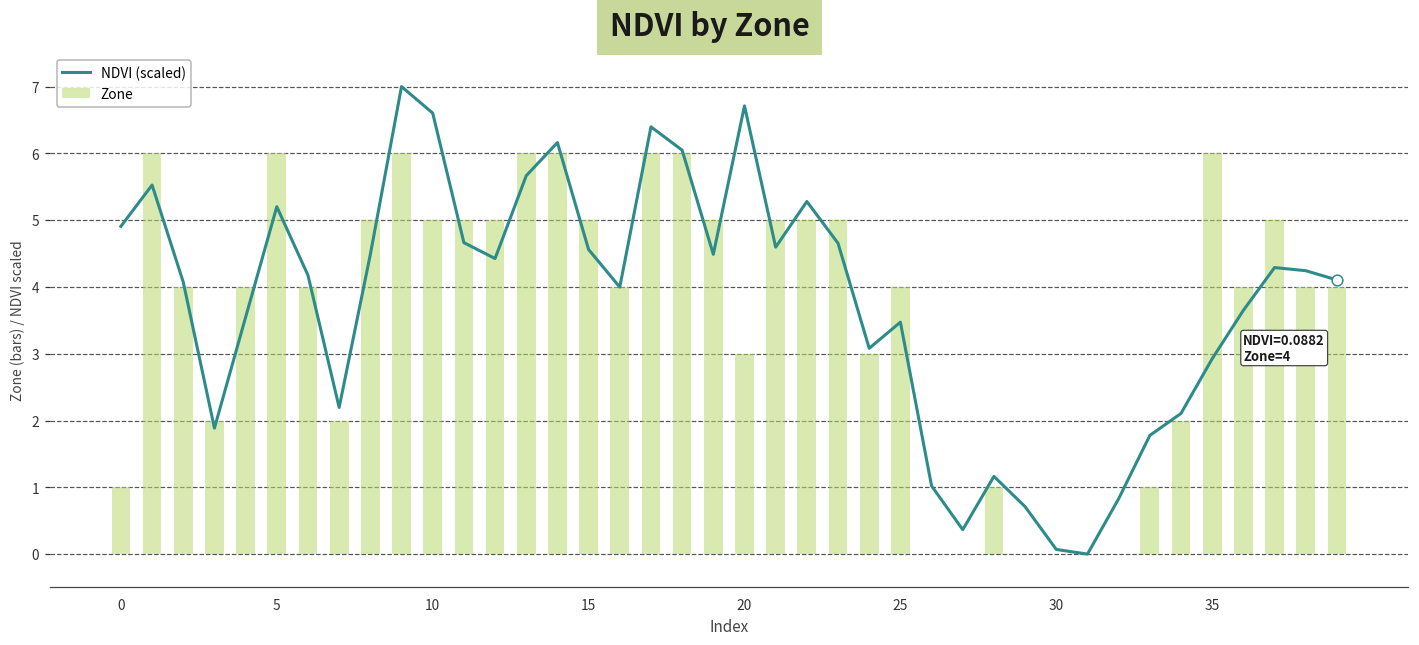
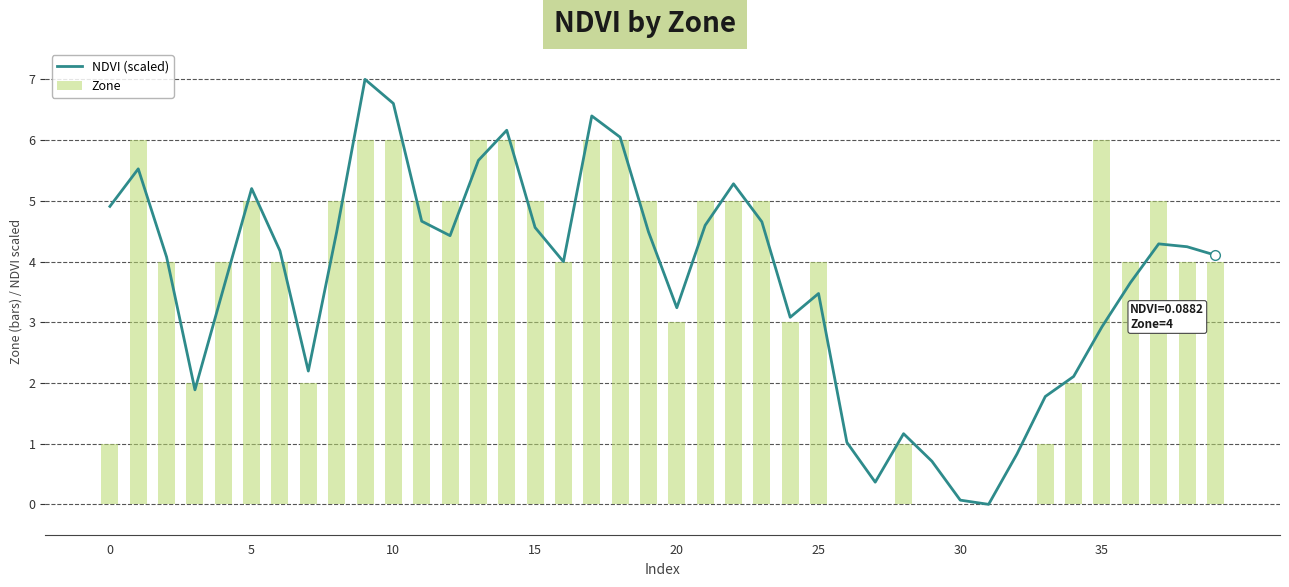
  {
    "NDVI (scaled)": {
      "0": 4.9,
      "5": 5.2,
      "10": 6.6,
      "15": 4.6,
-     "20": 6.7,
+     "20": 3.2,
      "25": 3.5,
      "30": 0.1,
      "35": 2.9
    },
    "Zone": {
      "0": 1,
-     "5": 6,
-     "10": 5,
+     "5": 5,
+     "10": 6,
      "15": 5,
      "20": 3,
      "25": 4,
      "30": 0,
      "35": 6
    }
  }
